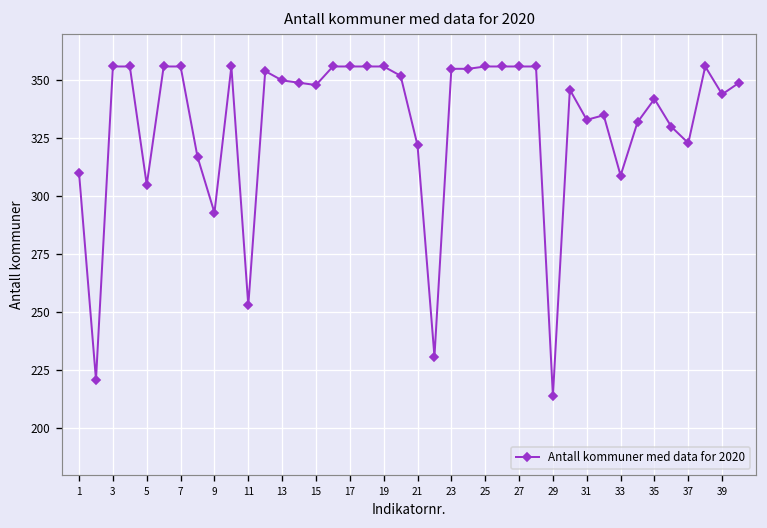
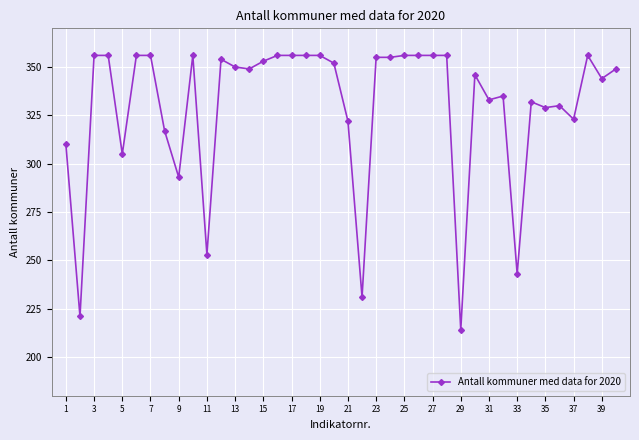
  {
    "1": 310,
    "3": 356,
    "5": 305,
    "7": 356,
    "9": 293,
    "11": 253,
    "13": 350,
-   "15": 348,
+   "15": 353,
    "17": 356,
    "19": 356,
    "21": 322,
    "23": 355,
    "25": 356,
    "27": 356,
    "29": 214,
    "31": 333,
-   "33": 309,
-   "35": 342,
+   "33": 243,
+   "35": 329,
    "37": 323,
    "39": 344
  }
